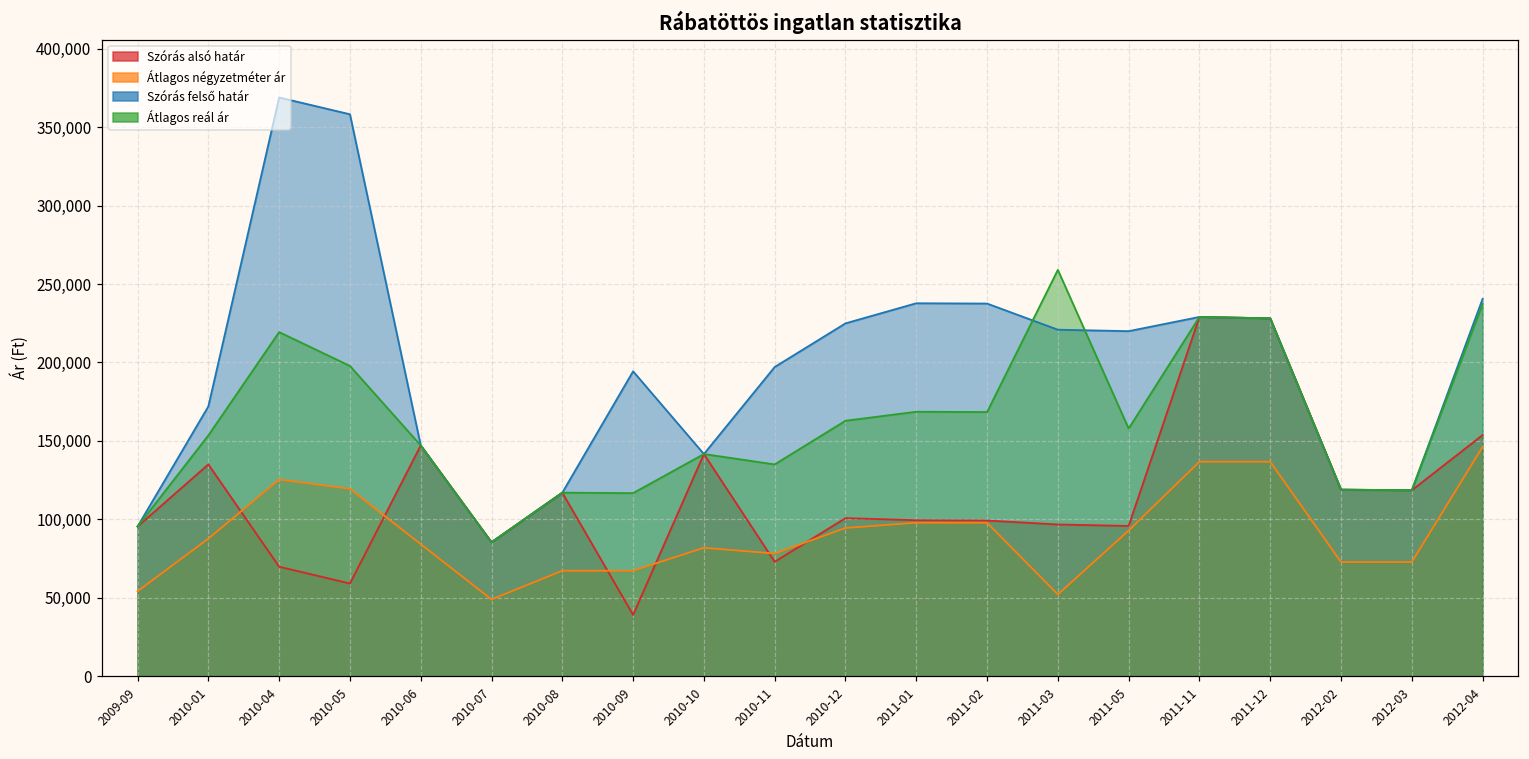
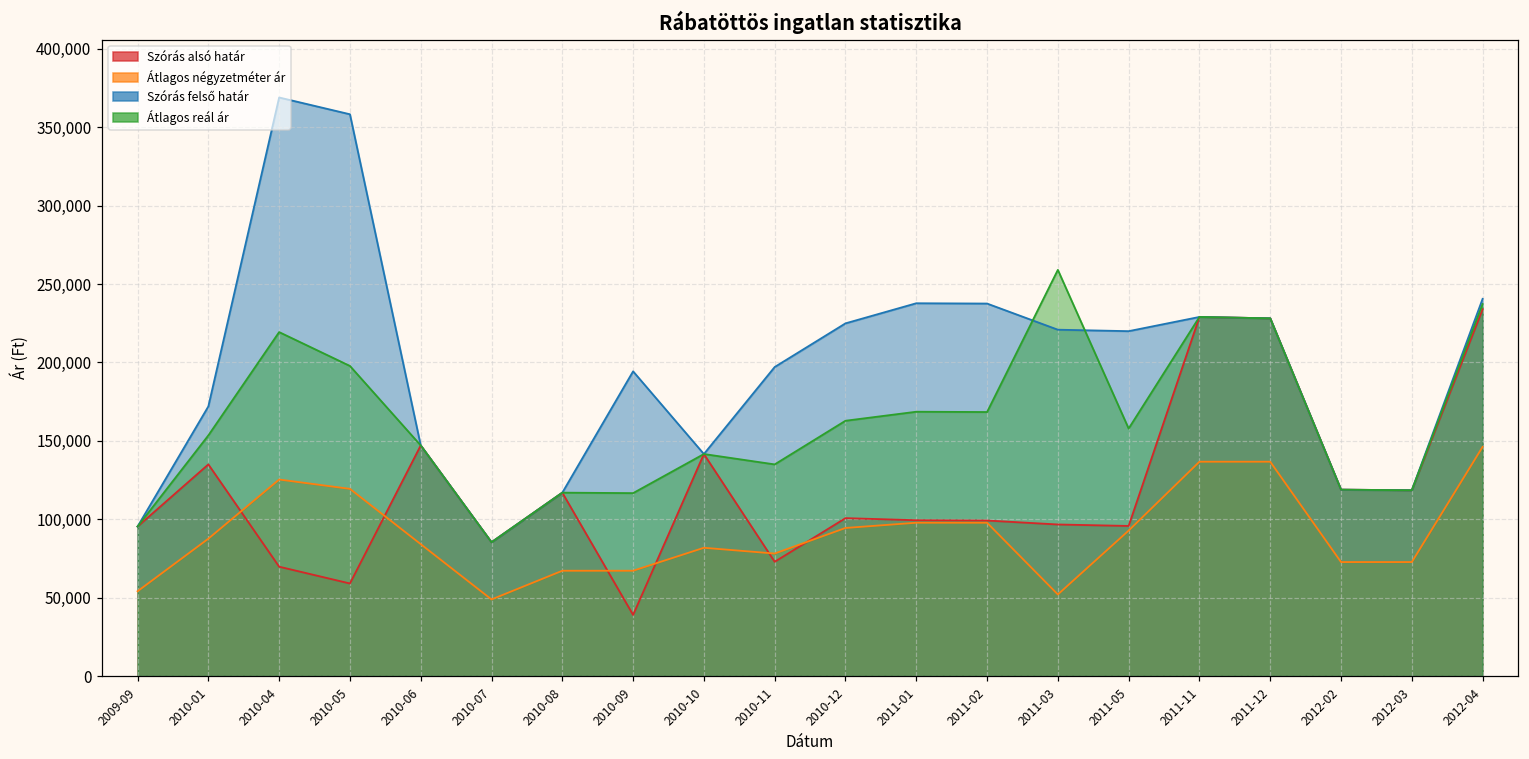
  {
    "Szórás alsó határ": {
      "2010-01": "135,000",
      "2010-04": "70,000",
      "2010-05": "59,000",
      "2010-09": "39,000",
      "2010-11": "73,000",
      "2010-12": "101,000",
      "2011-03": "97,000",
      "2011-05": "96,000",
-     "2012-04": "154,000"
+     "2012-04": "234,000"
    },
    "Átlagos négyzetméter ár": {
      "2009-09": "54,000",
      "2010-01": "88,000",
      "2010-04": "125,000",
      "2010-05": "119,000",
      "2010-06": "84,000",
      "2010-07": "49,000",
      "2010-08": "67,000",
      "2010-09": "67,000",
      "2010-10": "82,000",
      "2010-11": "78,000",
      "2010-12": "94,000",
      "2011-03": "52,000",
      "2011-05": "93,000",
      "2011-11": "137,000",
      "2011-12": "137,000",
      "2012-02": "73,000",
      "2012-03": "73,000",
      "2012-04": "146,000"
    },
    "Szórás felső határ": {
      "2010-01": "172,000",
      "2010-05": "358,000",
      "2010-09": "194,000",
      "2010-11": "197,000",
      "2010-12": "225,000",
      "2011-01": "238,000",
      "2011-02": "238,000",
      "2011-03": "221,000",
      "2011-05": "220,000",
      "2012-04": "241,000"
    },
    "Átlagos reál ár": {
      "2010-01": "153,000",
      "2010-04": "219,000",
      "2010-05": "198,000",
      "2010-09": "117,000",
      "2010-11": "135,000",
      "2010-12": "163,000",
      "2011-01": "169,000",
      "2011-02": "168,000",
      "2011-03": "259,000",
      "2011-05": "158,000",
      "2012-04": "237,000"
    }
  }
